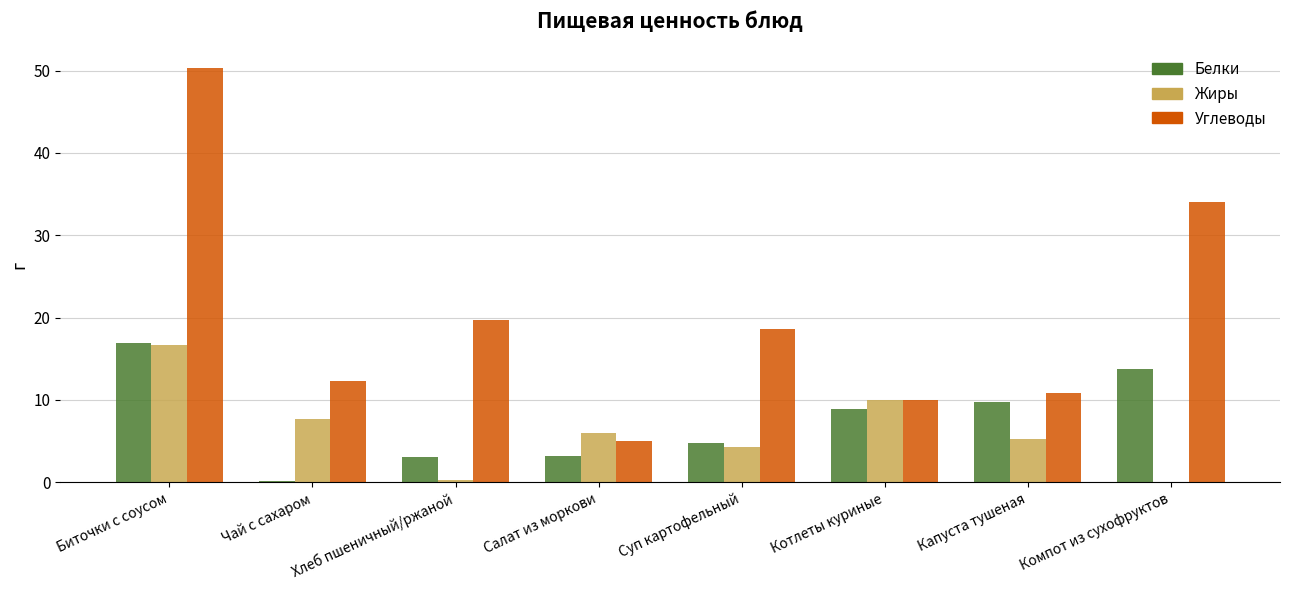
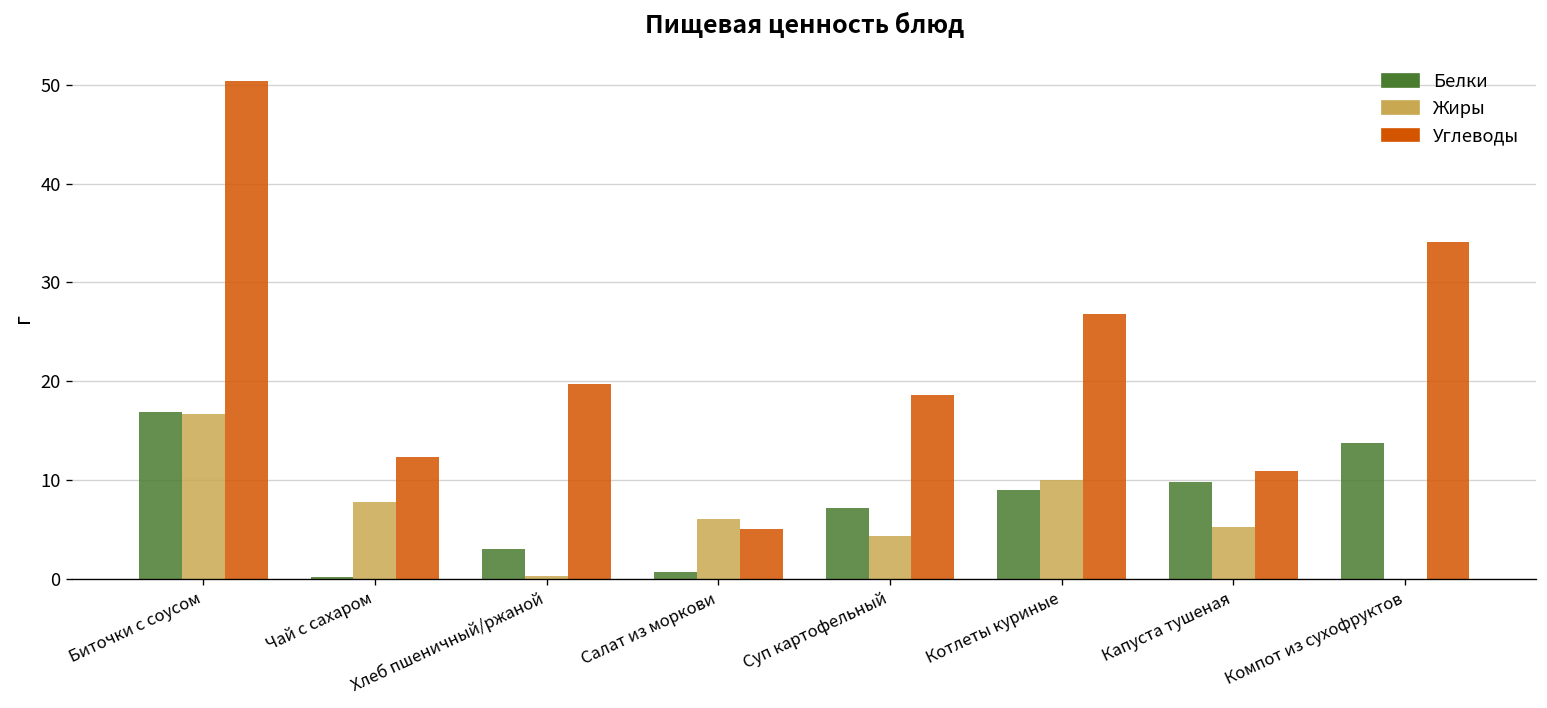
  {
    "Белки": {
      "Биточки с соусом": 17,
      "Хлеб пшеничный/ржаной": 3,
-     "Салат из моркови": 3,
-     "Суп картофельный": 5,
+     "Салат из моркови": 1,
+     "Суп картофельный": 7,
      "Котлеты куриные": 9,
      "Капуста тушеная": 10,
      "Компот из сухофруктов": 14
    },
    "Жиры": {
      "Биточки с соусом": 17,
      "Чай с сахаром": 8,
      "Салат из моркови": 6,
      "Суп картофельный": 4,
      "Котлеты куриные": 10,
      "Капуста тушеная": 5,
      "Компот из сухофруктов": 0
    },
    "Углеводы": {
      "Биточки с соусом": 50,
      "Чай с сахаром": 12,
      "Хлеб пшеничный/ржаной": 20,
      "Салат из моркови": 5,
      "Суп картофельный": 19,
-     "Котлеты куриные": 10,
+     "Котлеты куриные": 27,
      "Капуста тушеная": 11,
      "Компот из сухофруктов": 34
    }
  }
